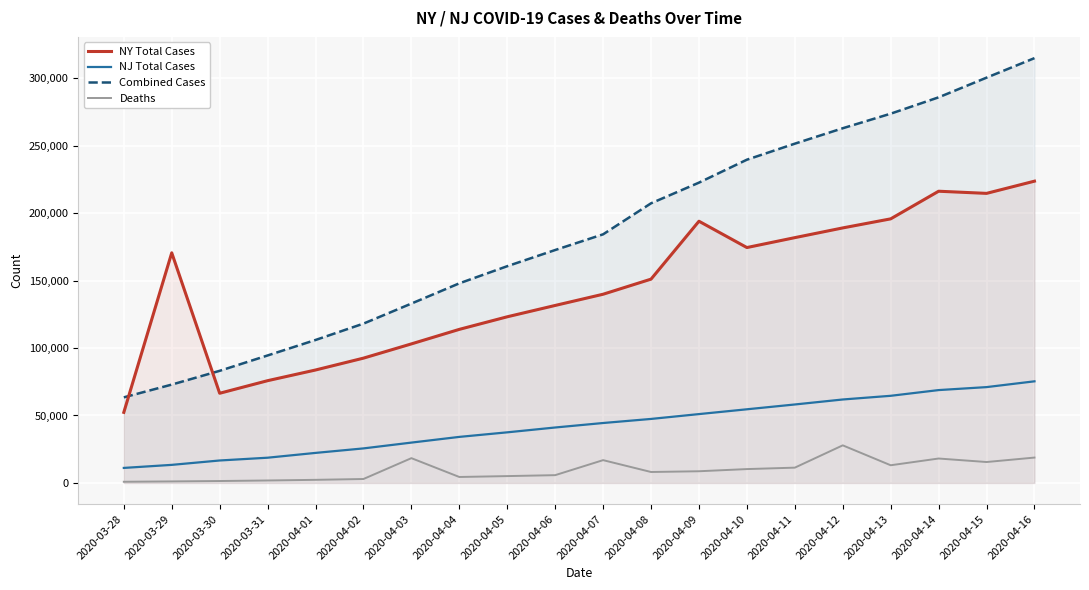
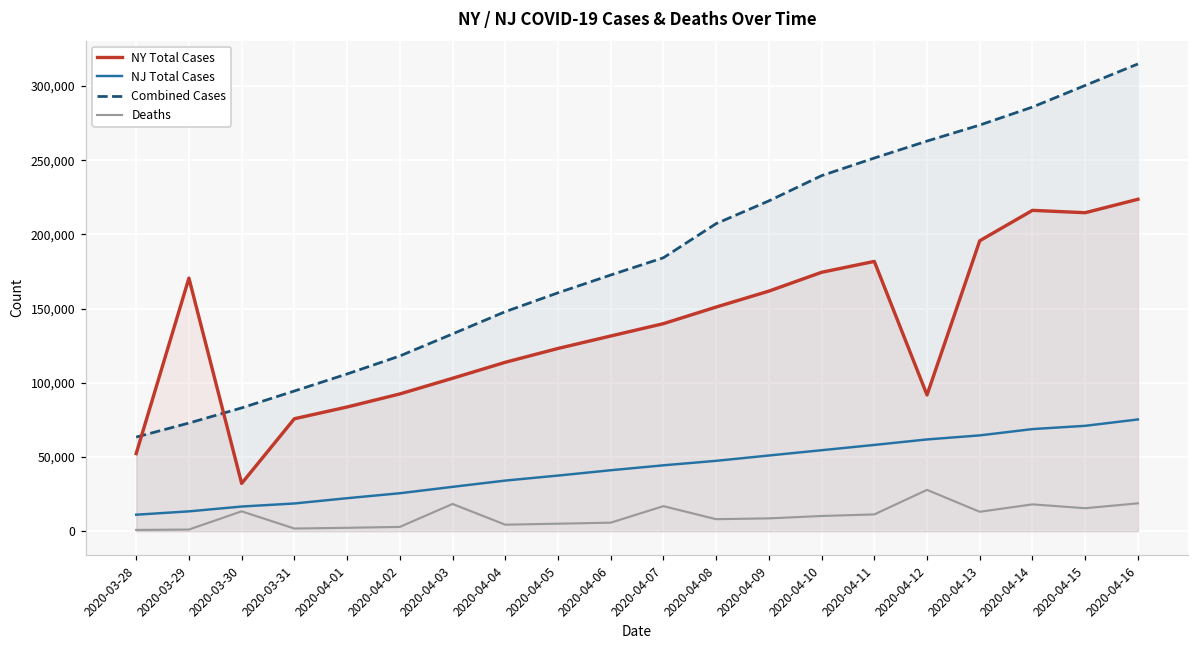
  {
    "NY Total Cases": {
      "2020-03-28": "52,000",
      "2020-03-29": "171,000",
-     "2020-03-30": "66,000",
+     "2020-03-30": "32,000",
      "2020-03-31": "76,000",
      "2020-04-01": "84,000",
      "2020-04-02": "93,000",
      "2020-04-03": "103,000",
      "2020-04-04": "114,000",
      "2020-04-05": "123,000",
      "2020-04-06": "132,000",
      "2020-04-07": "140,000",
      "2020-04-08": "151,000",
-     "2020-04-09": "194,000",
+     "2020-04-09": "162,000",
      "2020-04-10": "174,000",
      "2020-04-11": "182,000",
-     "2020-04-12": "189,000",
+     "2020-04-12": "92,000",
      "2020-04-13": "196,000",
      "2020-04-14": "216,000",
      "2020-04-15": "215,000",
      "2020-04-16": "224,000"
    },
    "Deaths": {
      "2020-03-28": "1,000",
      "2020-03-29": "1,000",
-     "2020-03-30": "1,000",
+     "2020-03-30": "13,000",
      "2020-03-31": "2,000",
      "2020-04-01": "2,000",
      "2020-04-02": "3,000",
      "2020-04-03": "18,000",
      "2020-04-04": "4,000",
      "2020-04-05": "5,000",
      "2020-04-06": "6,000",
      "2020-04-07": "17,000",
      "2020-04-08": "8,000",
      "2020-04-09": "9,000",
      "2020-04-10": "10,000",
      "2020-04-11": "11,000",
      "2020-04-12": "28,000",
      "2020-04-13": "13,000",
      "2020-04-14": "18,000",
      "2020-04-15": "15,000",
      "2020-04-16": "19,000"
    }
  }
